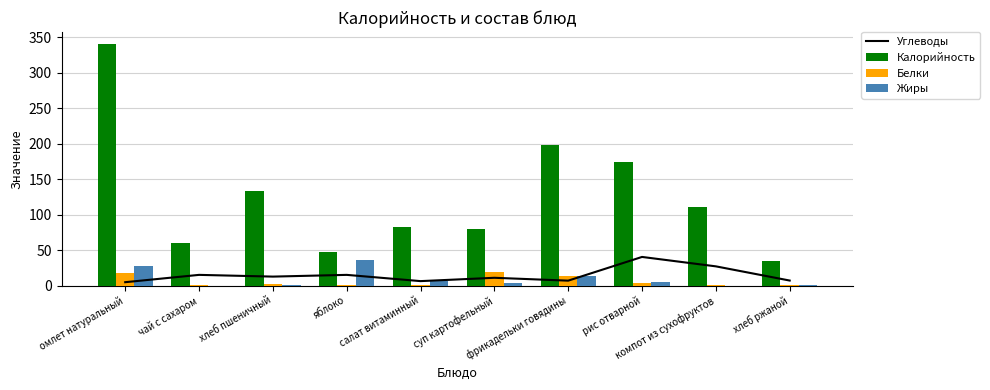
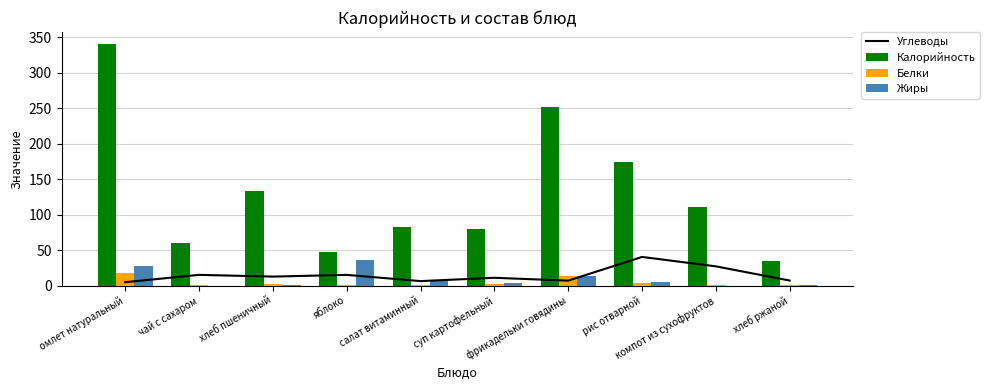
  {
    "Калорийность": {
      "омлет натуральный": 340,
      "чай с сахаром": 60,
      "хлеб пшеничный": 130,
      "яблоко": 50,
      "салат витаминный": 80,
      "суп картофельный": 80,
-     "фрикадельки говядины": 200,
+     "фрикадельки говядины": 250,
      "рис отварной": 170,
      "компот из сухофруктов": 110,
      "хлеб ржаной": 30
    },
    "Углеводы": {
      "омлет натуральный": 0,
      "чай с сахаром": 20,
      "хлеб пшеничный": 10,
      "яблоко": 20,
      "салат витаминный": 10,
      "суп картофельный": 10,
      "фрикадельки говядины": 10,
      "рис отварной": 40,
      "компот из сухофруктов": 30,
      "хлеб ржаной": 10
    },
    "Белки": {
      "омлет натуральный": 20,
-     "суп картофельный": 20,
+     "суп картофельный": 0,
      "фрикадельки говядины": 10,
      "рис отварной": 0
    },
    "Жиры": {
      "омлет натуральный": 30,
      "чай с сахаром": 0,
      "яблоко": 40,
      "салат витаминный": 10,
      "фрикадельки говядины": 10,
      "рис отварной": 10,
      "компот из сухофруктов": 0
    }
  }
